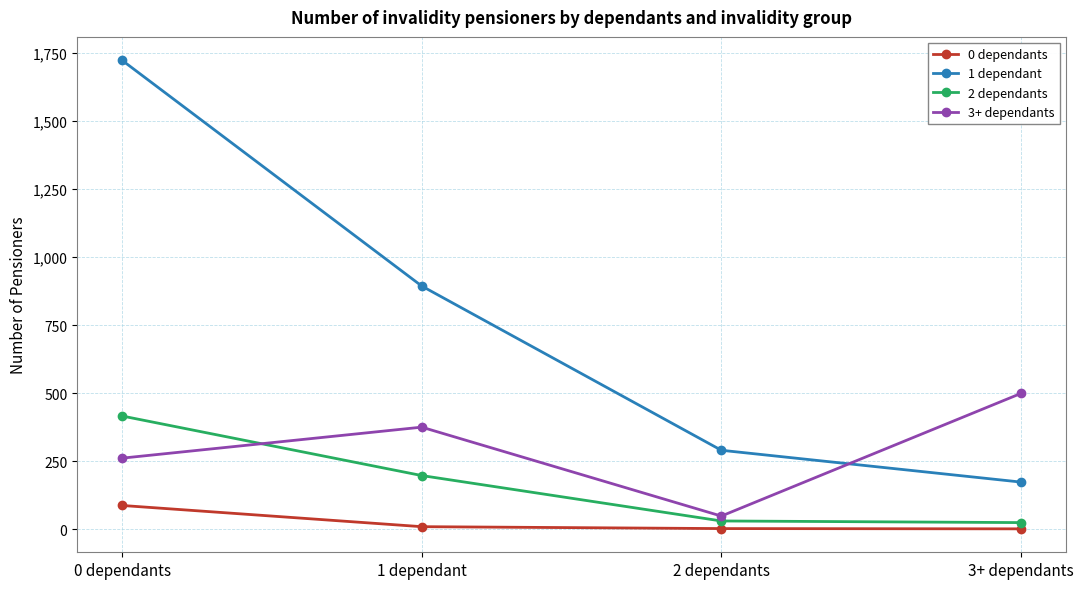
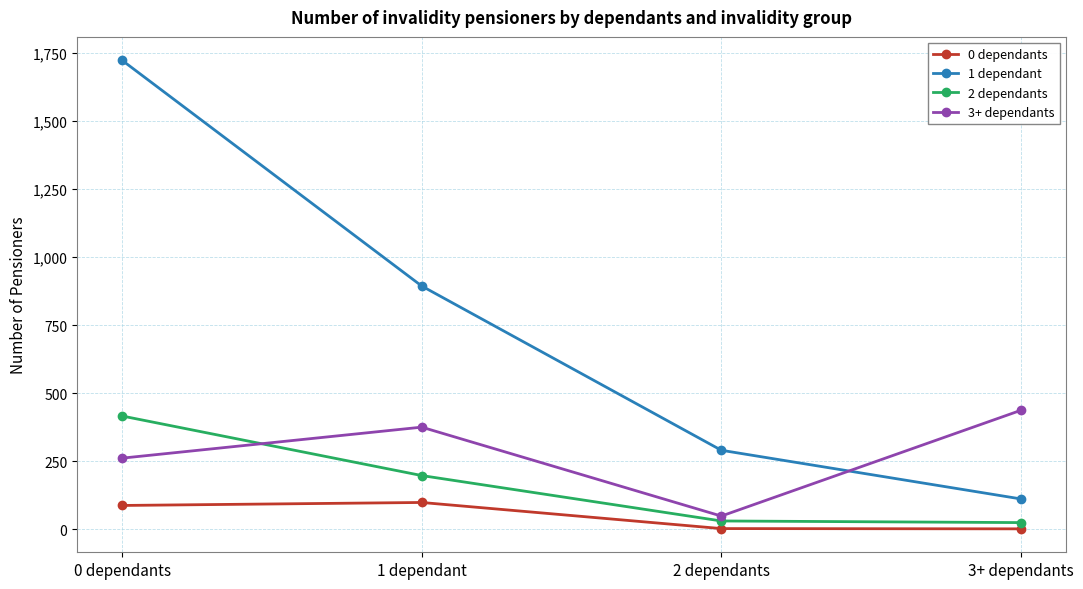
  {
    "0 dependants": {
      "0 dependants": "90",
-     "1 dependant": "10",
+     "1 dependant": "100",
      "2 dependants": "0",
      "3+ dependants": "0"
    },
    "1 dependant": {
      "0 dependants": "1,720",
      "1 dependant": "890",
      "2 dependants": "290",
-     "3+ dependants": "170"
+     "3+ dependants": "110"
    },
    "2 dependants": {
      "0 dependants": "420",
      "1 dependant": "200",
      "2 dependants": "30",
      "3+ dependants": "20"
    },
    "3+ dependants": {
      "0 dependants": "260",
      "1 dependant": "380",
      "2 dependants": "50",
-     "3+ dependants": "500"
+     "3+ dependants": "440"
    }
  }
